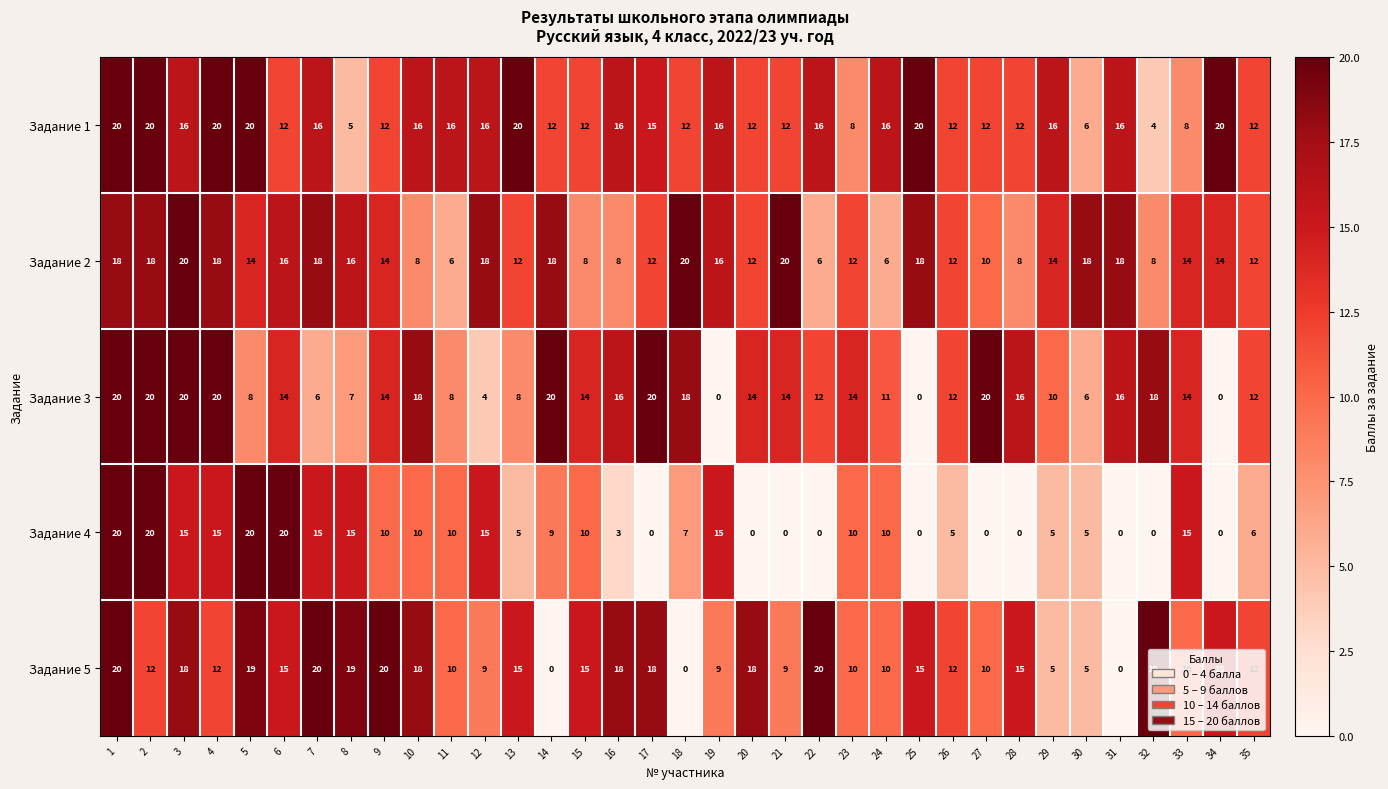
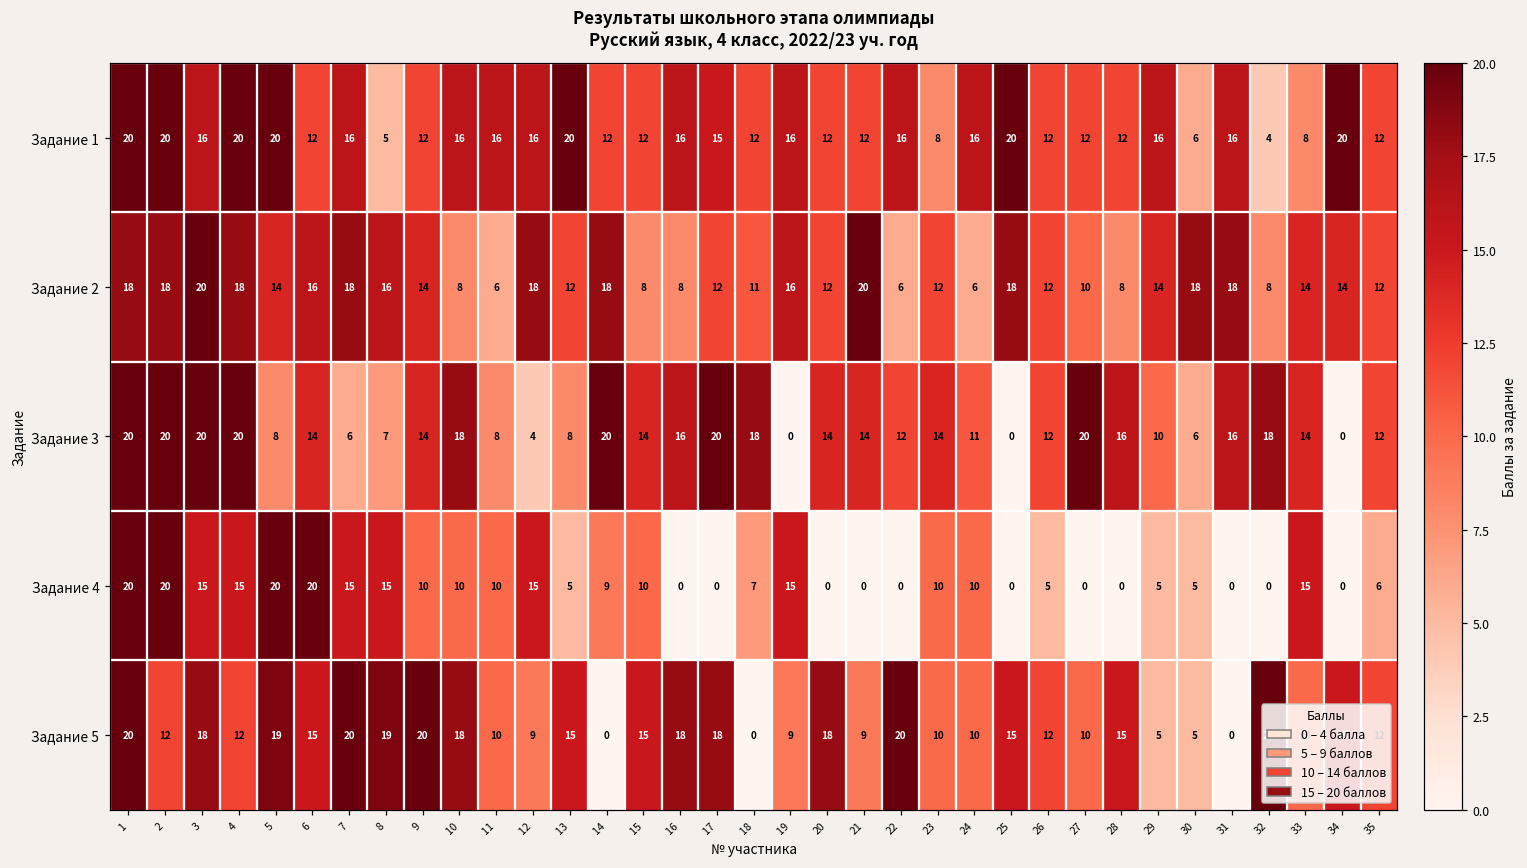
  {
    "Задание 1": {
      "1": 20,
      "2": 20,
      "3": 16,
      "4": 20,
      "5": 20,
      "6": 12,
      "7": 16,
      "8": 5,
      "9": 12,
      "10": 16,
      "11": 16,
      "12": 16,
      "13": 20,
      "14": 12,
      "15": 12,
      "16": 16,
      "17": 15,
      "18": 12,
      "19": 16,
      "20": 12,
      "21": 12,
      "22": 16,
      "23": 8,
      "24": 16,
      "25": 20,
      "26": 12,
      "27": 12,
      "28": 12,
      "29": 16,
      "30": 6,
      "31": 16,
      "32": 4,
      "33": 8,
      "34": 20,
      "35": 12
    },
    "Задание 2": {
      "1": 18,
      "2": 18,
      "3": 20,
      "4": 18,
      "5": 14,
      "6": 16,
      "7": 18,
      "8": 16,
      "9": 14,
      "10": 8,
      "11": 6,
      "12": 18,
      "13": 12,
      "14": 18,
      "15": 8,
      "16": 8,
      "17": 12,
-     "18": 20,
+     "18": 11,
      "19": 16,
      "20": 12,
      "21": 20,
      "22": 6,
      "23": 12,
      "24": 6,
      "25": 18,
      "26": 12,
      "27": 10,
      "28": 8,
      "29": 14,
      "30": 18,
      "31": 18,
      "32": 8,
      "33": 14,
      "34": 14,
      "35": 12
    },
    "Задание 3": {
      "1": 20,
      "2": 20,
      "3": 20,
      "4": 20,
      "5": 8,
      "6": 14,
      "7": 6,
      "8": 7,
      "9": 14,
      "10": 18,
      "11": 8,
      "12": 4,
      "13": 8,
      "14": 20,
      "15": 14,
      "16": 16,
      "17": 20,
      "18": 18,
      "19": 0,
      "20": 14,
      "21": 14,
      "22": 12,
      "23": 14,
      "24": 11,
      "25": 0,
      "26": 12,
      "27": 20,
      "28": 16,
      "29": 10,
      "30": 6,
      "31": 16,
      "32": 18,
      "33": 14,
      "34": 0,
      "35": 12
    },
    "Задание 4": {
      "1": 20,
      "2": 20,
      "3": 15,
      "4": 15,
      "5": 20,
      "6": 20,
      "7": 15,
      "8": 15,
      "9": 10,
      "10": 10,
      "11": 10,
      "12": 15,
      "13": 5,
      "14": 9,
      "15": 10,
-     "16": 3,
+     "16": 0,
      "17": 0,
      "18": 7,
      "19": 15,
      "20": 0,
      "21": 0,
      "22": 0,
      "23": 10,
      "24": 10,
      "25": 0,
      "26": 5,
      "27": 0,
      "28": 0,
      "29": 5,
      "30": 5,
      "31": 0,
      "32": 0,
      "33": 15,
      "34": 0,
      "35": 6
    },
    "Задание 5": {
      "1": 20,
      "2": 12,
      "3": 18,
      "4": 12,
      "5": 19,
      "6": 15,
      "7": 20,
      "8": 19,
      "9": 20,
      "10": 18,
      "11": 10,
      "12": 9,
      "13": 15,
      "14": 0,
      "15": 15,
      "16": 18,
      "17": 18,
      "18": 0,
      "19": 9,
      "20": 18,
      "21": 9,
      "22": 20,
      "23": 10,
      "24": 10,
      "25": 15,
      "26": 12,
      "27": 10,
      "28": 15,
      "29": 5,
      "30": 5,
      "31": 0
    }
  }
